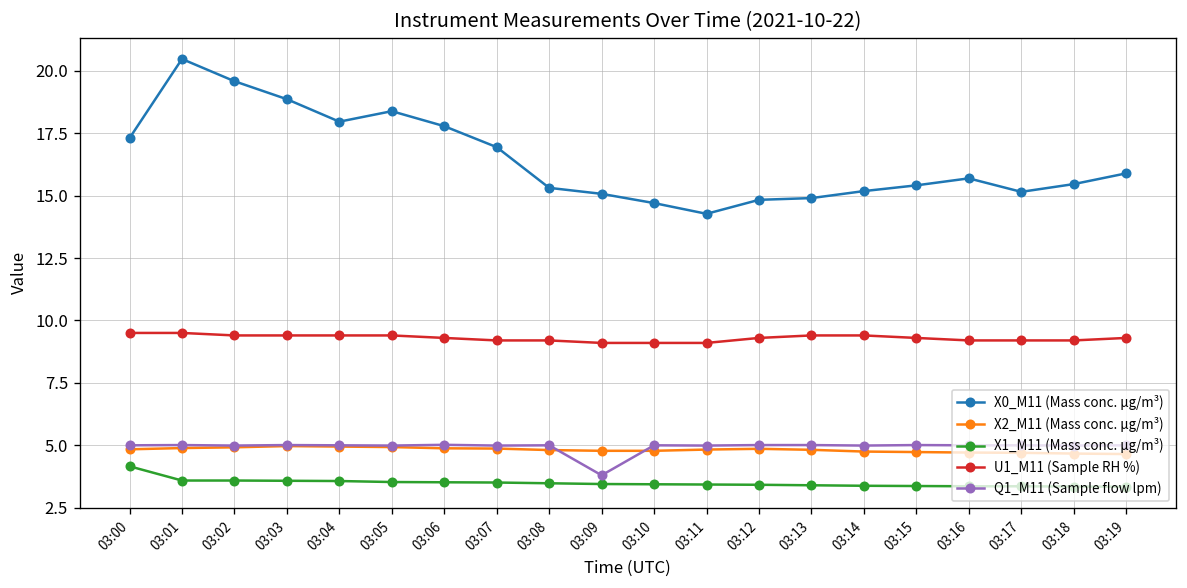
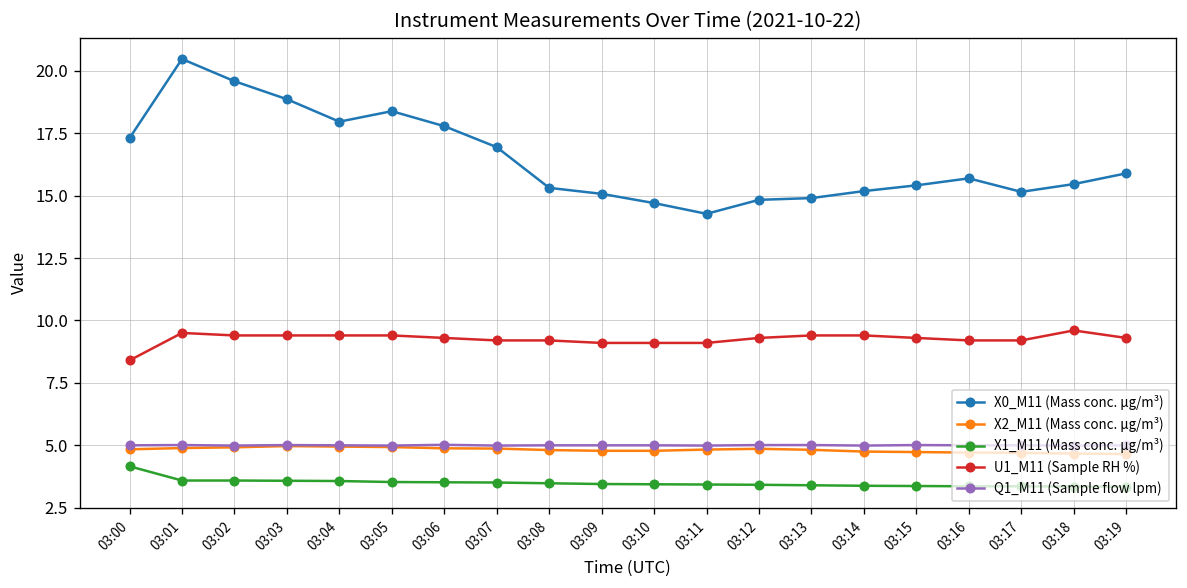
  {
    "X0_M11 (Mass conc. μg/m³)": {
      "03:00": 17.3,
      "03:01": 20.5,
      "03:02": 19.6,
      "03:03": 18.9,
      "03:04": 18.0,
      "03:05": 18.4,
      "03:06": 17.8,
      "03:07": 16.9,
      "03:08": 15.3,
      "03:09": 15.1,
      "03:10": 14.7,
      "03:11": 14.3,
      "03:12": 14.8,
      "03:13": 14.9,
      "03:14": 15.2,
      "03:15": 15.4,
      "03:16": 15.7,
      "03:17": 15.2,
      "03:18": 15.5,
      "03:19": 15.9
    },
    "X2_M11 (Mass conc. μg/m³)": {
      "03:00": 4.8,
      "03:06": 4.9,
      "03:08": 4.8,
      "03:09": 4.8,
      "03:10": 4.8,
      "03:11": 4.8,
      "03:12": 4.9,
      "03:13": 4.8,
      "03:14": 4.8,
      "03:15": 4.7
    },
    "X1_M11 (Mass conc. μg/m³)": {
      "03:00": 4.2,
      "03:01": 3.6,
      "03:02": 3.6,
      "03:03": 3.6,
      "03:04": 3.6,
      "03:05": 3.5,
      "03:06": 3.5,
      "03:07": 3.5,
      "03:08": 3.5,
      "03:09": 3.5,
      "03:10": 3.4,
      "03:11": 3.4,
      "03:12": 3.4,
      "03:13": 3.4,
      "03:14": 3.4,
      "03:15": 3.4
    },
    "U1_M11 (Sample RH %)": {
-     "03:00": 9.5,
+     "03:00": 8.4,
      "03:01": 9.5,
      "03:02": 9.4,
      "03:03": 9.4,
      "03:04": 9.4,
      "03:05": 9.4,
      "03:06": 9.3,
      "03:07": 9.2,
      "03:08": 9.2,
      "03:09": 9.1,
      "03:10": 9.1,
      "03:11": 9.1,
      "03:12": 9.3,
      "03:13": 9.4,
      "03:14": 9.4,
      "03:15": 9.3,
      "03:16": 9.2,
      "03:17": 9.2,
-     "03:18": 9.2,
+     "03:18": 9.6,
      "03:19": 9.3
    },
    "Q1_M11 (Sample flow lpm)": {
      "03:00": 5.0,
      "03:06": 5.0,
      "03:08": 5.0,
-     "03:09": 3.8,
+     "03:09": 5.0,
      "03:10": 5.0,
      "03:11": 5.0,
      "03:12": 5.0,
      "03:13": 5.0,
      "03:14": 5.0,
      "03:15": 5.0
    }
  }
